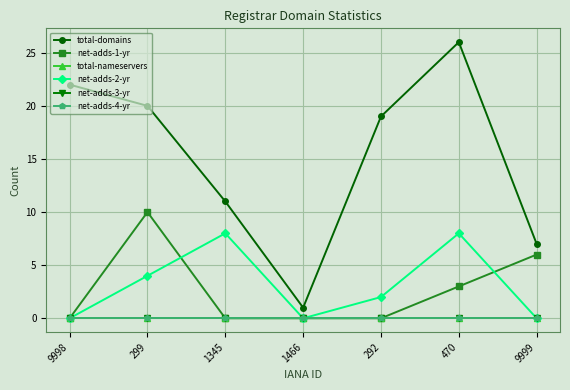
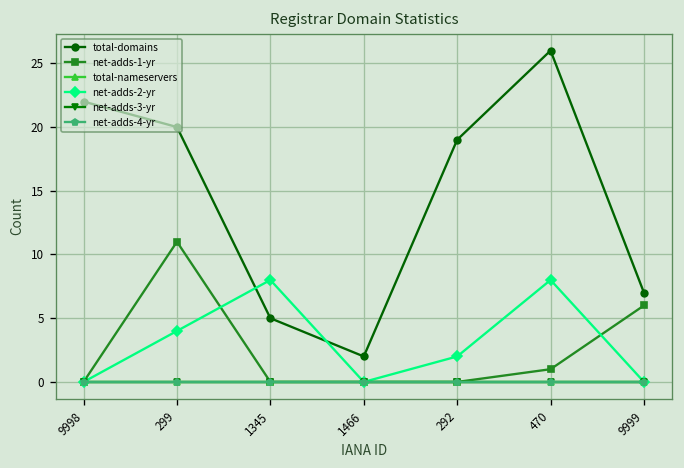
  {
    "total-domains": {
-     "1345": 11,
-     "1466": 1,
+     "1345": 5,
+     "1466": 2,
      "292": 19,
      "470": 26,
      "9999": 7
    },
    "net-adds-1-yr": {
-     "299": 10,
-     "470": 3,
+     "299": 11,
+     "470": 1,
      "9999": 6
    },
    "net-adds-4-yr": {
      "299": 0,
      "470": 0
    },
    "net-adds-2-yr": {
      "299": 4,
      "1345": 8,
      "292": 2,
      "470": 8
    }
  }
